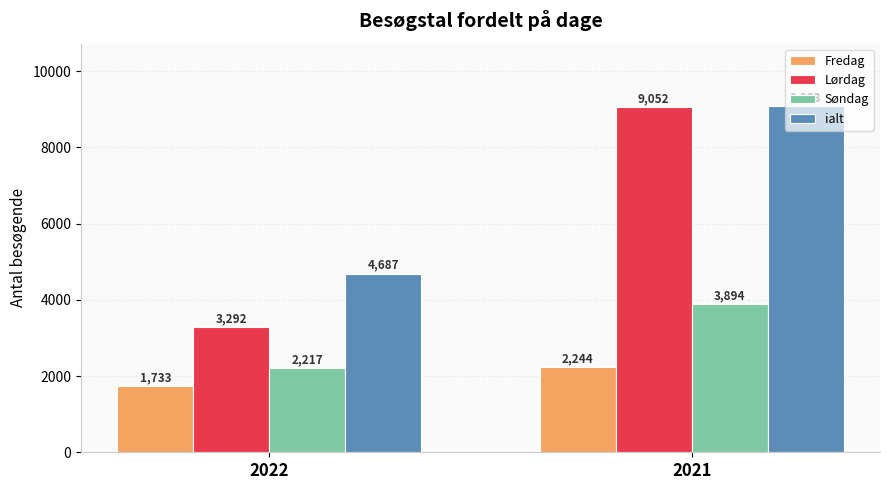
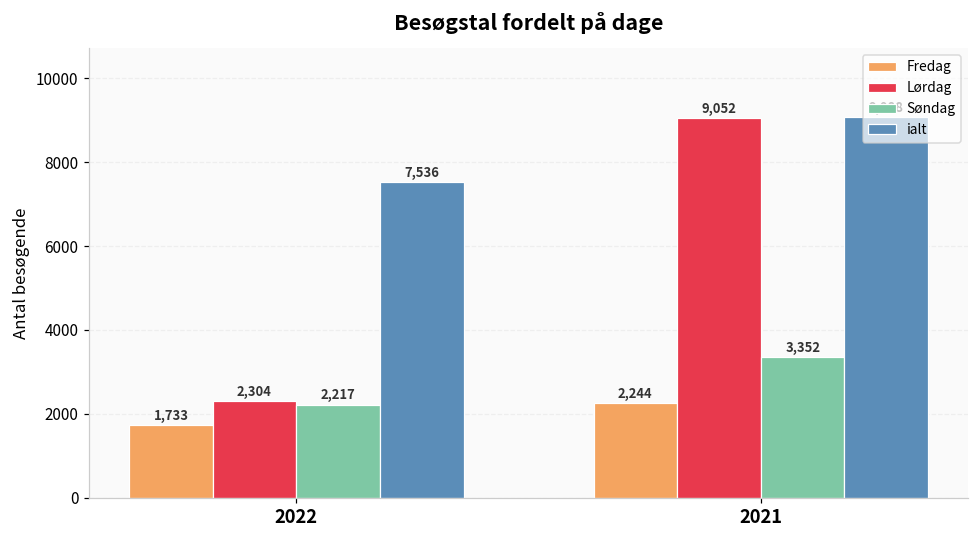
  {
    "Fredag": {
      "2022": "1,733",
      "2021": "2,244"
    },
    "Lørdag": {
-     "2022": "3,292",
+     "2022": "2,304",
      "2021": "9,052"
    },
    "Søndag": {
      "2022": "2,217",
-     "2021": "3,894"
+     "2021": "3,352"
    },
    "ialt": {
-     "2022": "4,687"
+     "2022": "7,536"
    }
  }
